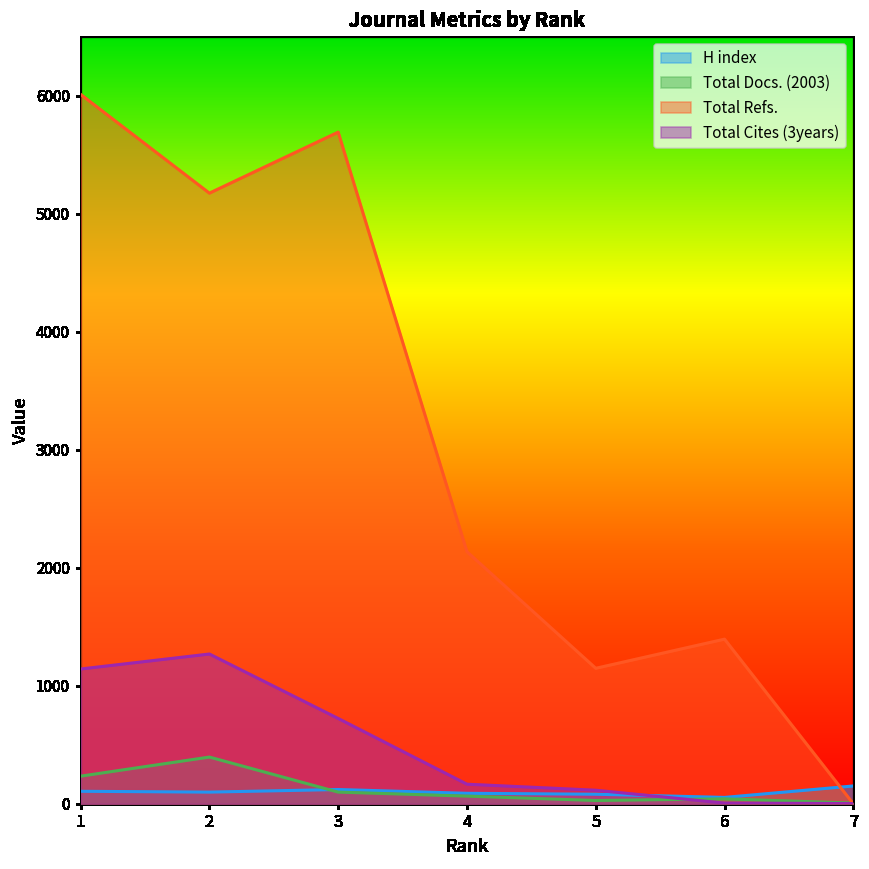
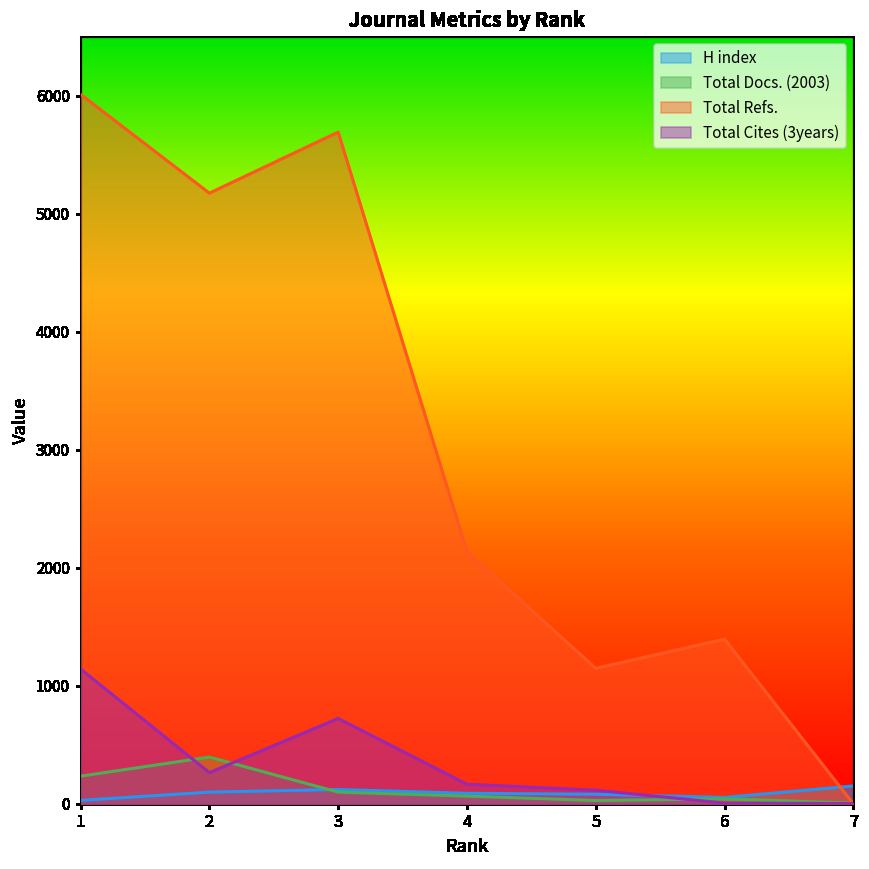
  {
    "H index": {
-     "1": 110,
+     "1": 30,
      "2": 100,
      "5": 80,
      "7": 150
    },
    "Total Docs. (2003)": {
      "1": 230,
      "2": 400,
      "5": 30
    },
    "Total Refs.": {
      "1": 6010,
      "2": 5170,
      "3": 5690,
      "4": 2140,
      "5": 1150,
      "6": 1400
    },
    "Total Cites (3years)": {
      "1": 1140,
-     "2": 1270,
+     "2": 260,
      "3": 720,
      "4": 170,
      "5": 120,
      "6": 10
    }
  }
